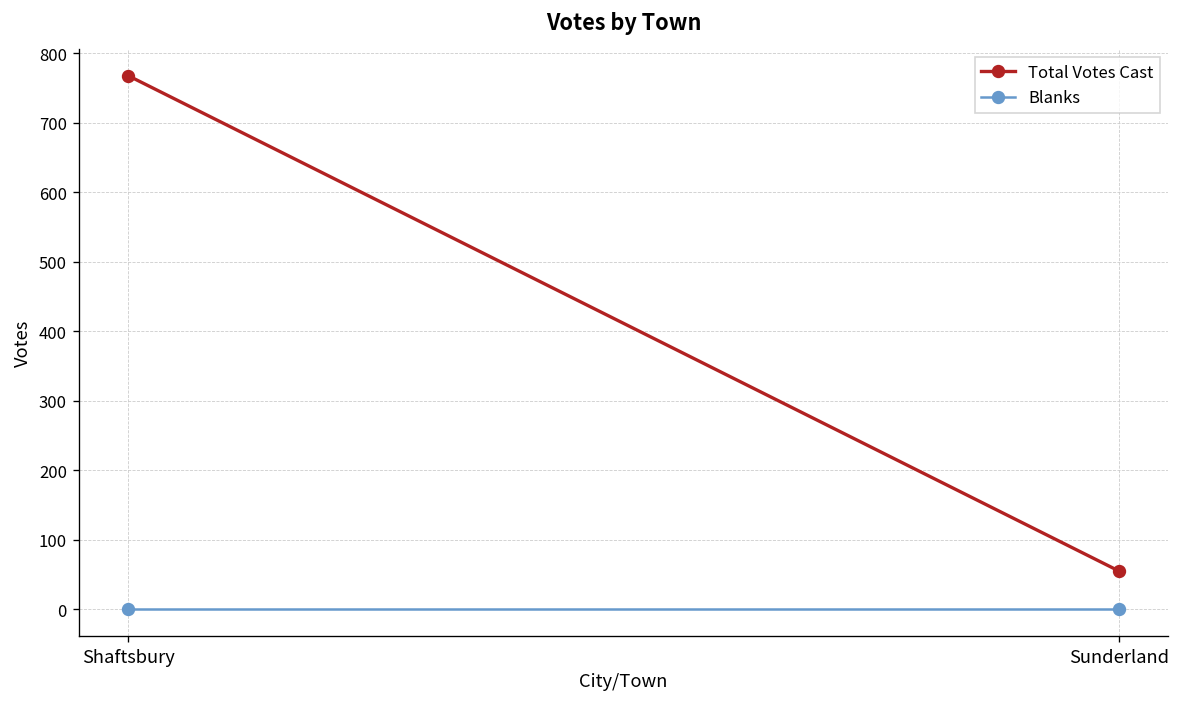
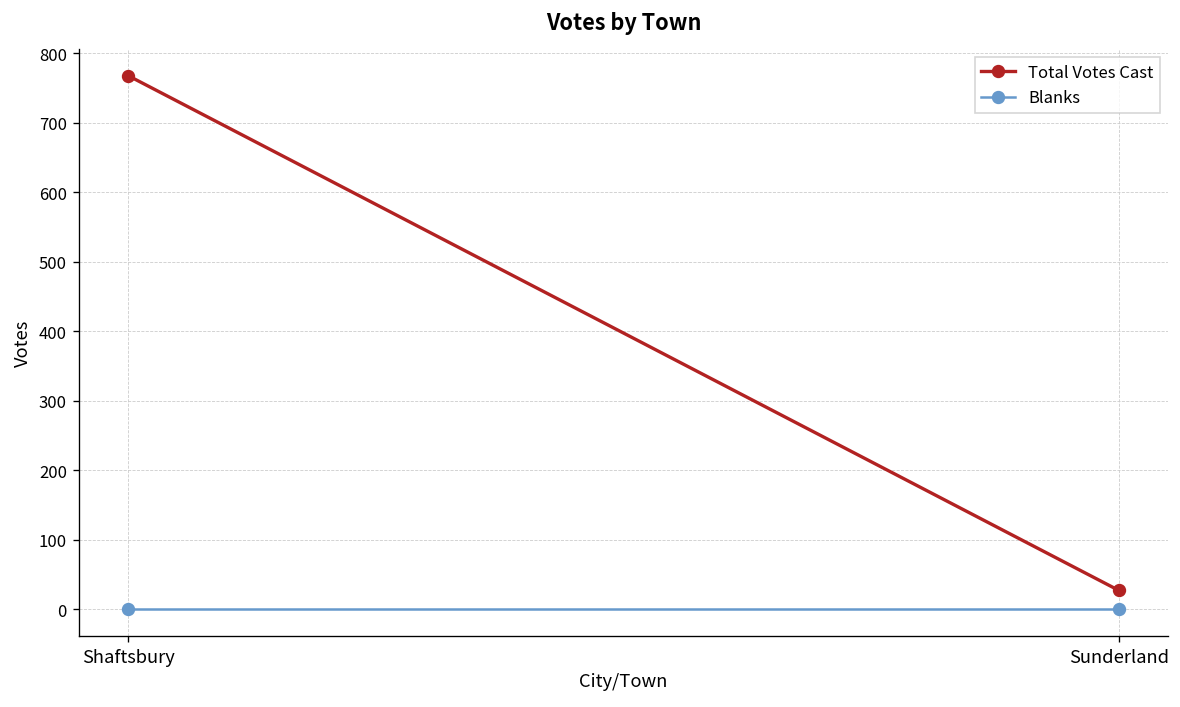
  {
    "Total Votes Cast": {
      "Shaftsbury": 770,
-     "Sunderland": 60
+     "Sunderland": 30
    },
    "Blanks": {
      "Shaftsbury": 0,
      "Sunderland": 0
    }
  }
